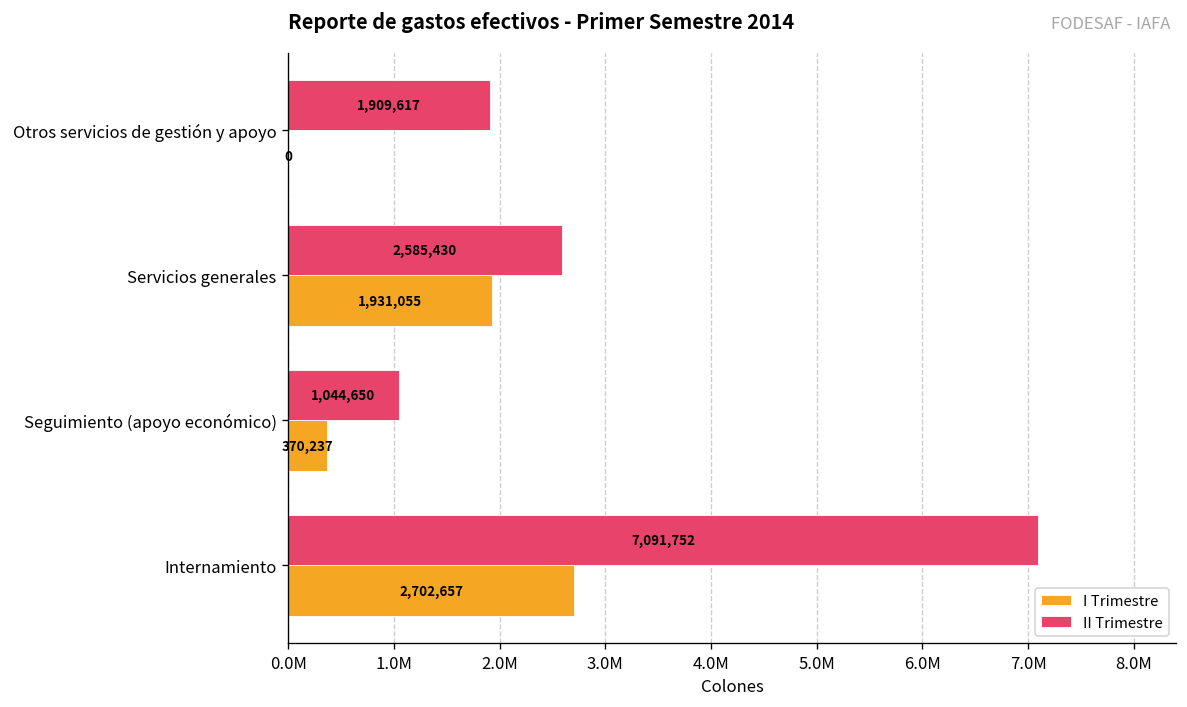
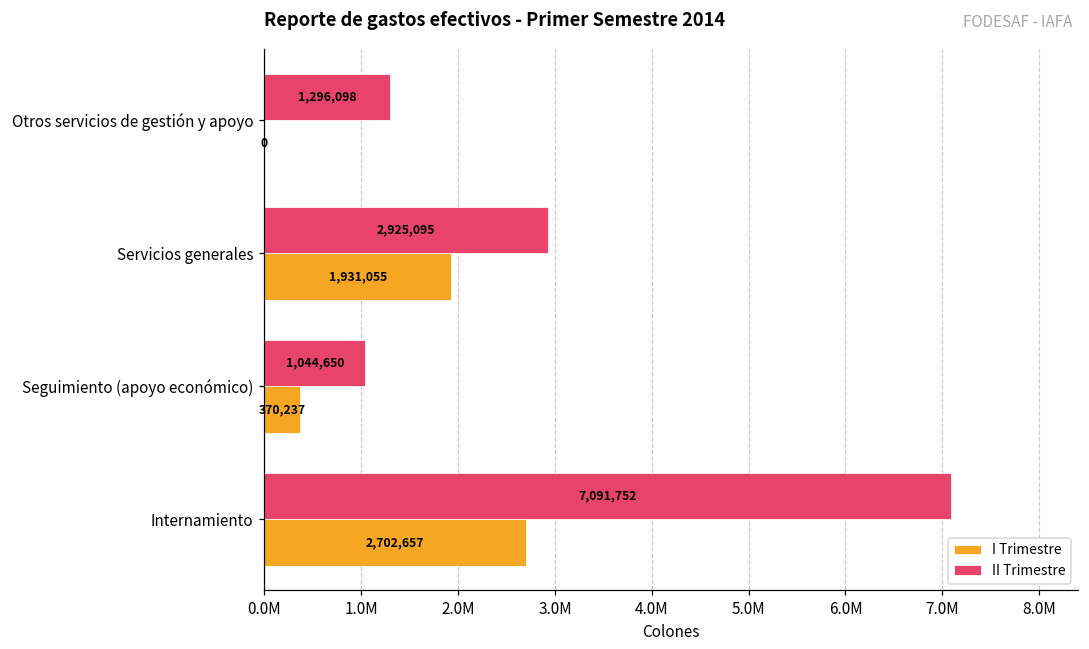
  {
    "I Trimestre": {
      "Otros servicios de gestión y apoyo": "0",
      "Servicios generales": "1,931,055",
      "Seguimiento (apoyo económico)": "370,237",
      "Internamiento": "2,702,657"
    },
    "II Trimestre": {
-     "Otros servicios de gestión y apoyo": "1,909,617",
-     "Servicios generales": "2,585,430",
+     "Otros servicios de gestión y apoyo": "1,296,098",
+     "Servicios generales": "2,925,095",
      "Seguimiento (apoyo económico)": "1,044,650",
      "Internamiento": "7,091,752"
    }
  }
